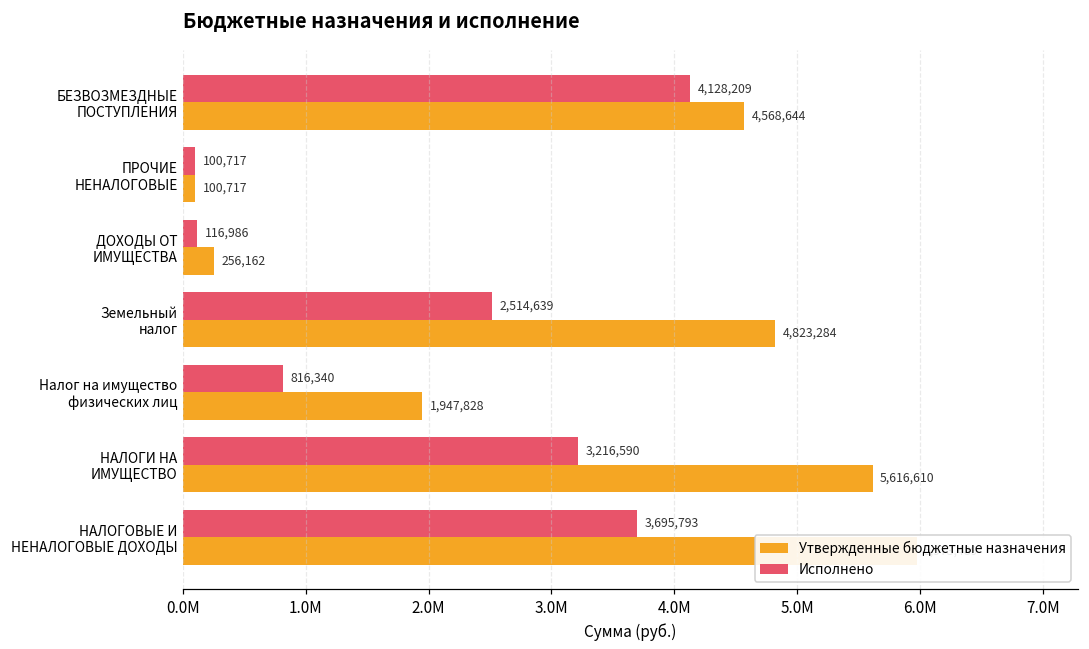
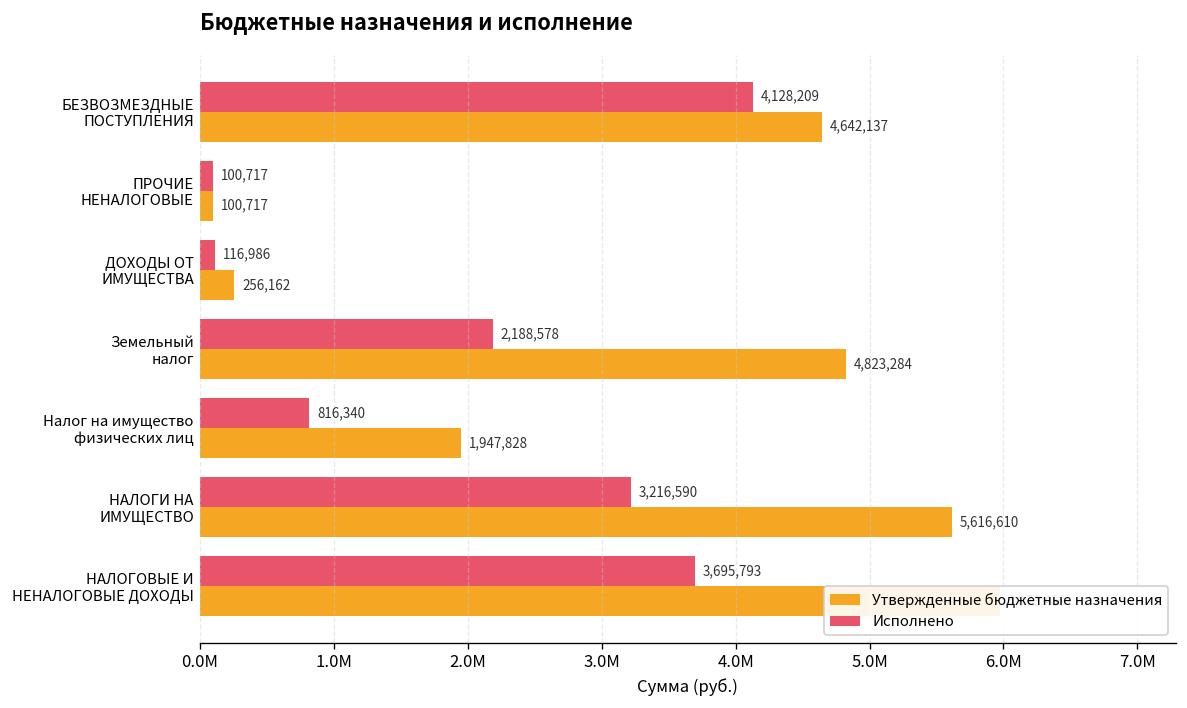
  {
    "Утвержденные бюджетные назначения": {
-     "БЕЗВОЗМЕЗДНЫЕ ПОСТУПЛЕНИЯ": "4,568,644",
+     "БЕЗВОЗМЕЗДНЫЕ ПОСТУПЛЕНИЯ": "4,642,137",
      "ПРОЧИЕ НЕНАЛОГОВЫЕ": "100,717",
      "ДОХОДЫ ОТ ИМУЩЕСТВА": "256,162",
      "Земельный налог": "4,823,284",
      "Налог на имущество физических лиц": "1,947,828",
      "НАЛОГИ НА ИМУЩЕСТВО": "5,616,610"
    },
    "Исполнено": {
      "БЕЗВОЗМЕЗДНЫЕ ПОСТУПЛЕНИЯ": "4,128,209",
      "ПРОЧИЕ НЕНАЛОГОВЫЕ": "100,717",
      "ДОХОДЫ ОТ ИМУЩЕСТВА": "116,986",
-     "Земельный налог": "2,514,639",
+     "Земельный налог": "2,188,578",
      "Налог на имущество физических лиц": "816,340",
      "НАЛОГИ НА ИМУЩЕСТВО": "3,216,590",
      "НАЛОГОВЫЕ И НЕНАЛОГОВЫЕ ДОХОДЫ": "3,695,793"
    }
  }
